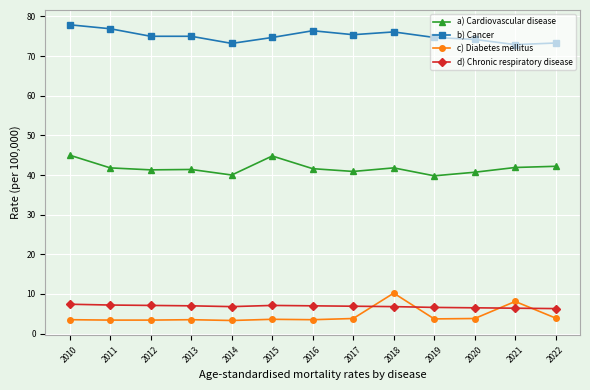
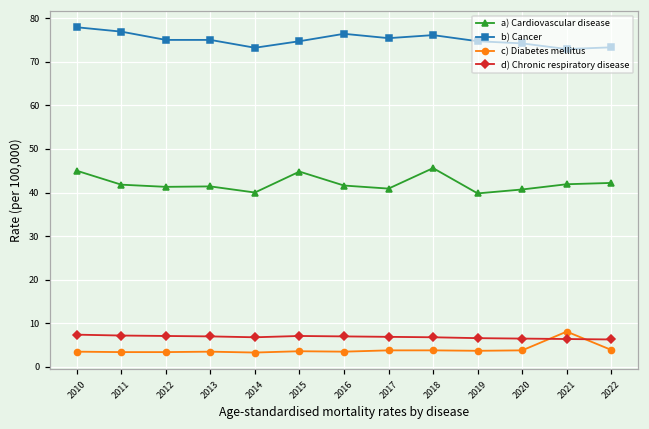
  {
    "a) Cardiovascular disease": {
      "2010": 45,
      "2011": 42,
      "2012": 41,
      "2013": 41,
      "2014": 40,
      "2015": 45,
      "2016": 42,
      "2017": 41,
-     "2018": 42,
+     "2018": 46,
      "2019": 40,
      "2020": 41,
      "2021": 42,
      "2022": 42
    },
    "b) Cancer": {
      "2010": 78,
      "2011": 77,
      "2012": 75,
      "2013": 75,
      "2014": 73,
      "2015": 75,
      "2016": 76,
      "2017": 75,
      "2018": 76
    },
    "c) Diabetes mellitus": {
      "2010": 4,
      "2011": 3,
      "2012": 3,
      "2013": 4,
      "2014": 3,
      "2015": 4,
      "2016": 4,
      "2017": 4,
-     "2018": 10,
+     "2018": 4,
      "2019": 4,
      "2020": 4,
      "2021": 8,
      "2022": 4
    },
    "d) Chronic respiratory disease": {
      "2010": 7,
      "2011": 7,
      "2012": 7,
      "2013": 7,
      "2014": 7,
      "2015": 7,
      "2016": 7,
      "2017": 7,
      "2018": 7,
      "2019": 7,
      "2020": 7,
      "2021": 6,
      "2022": 6
    }
  }
